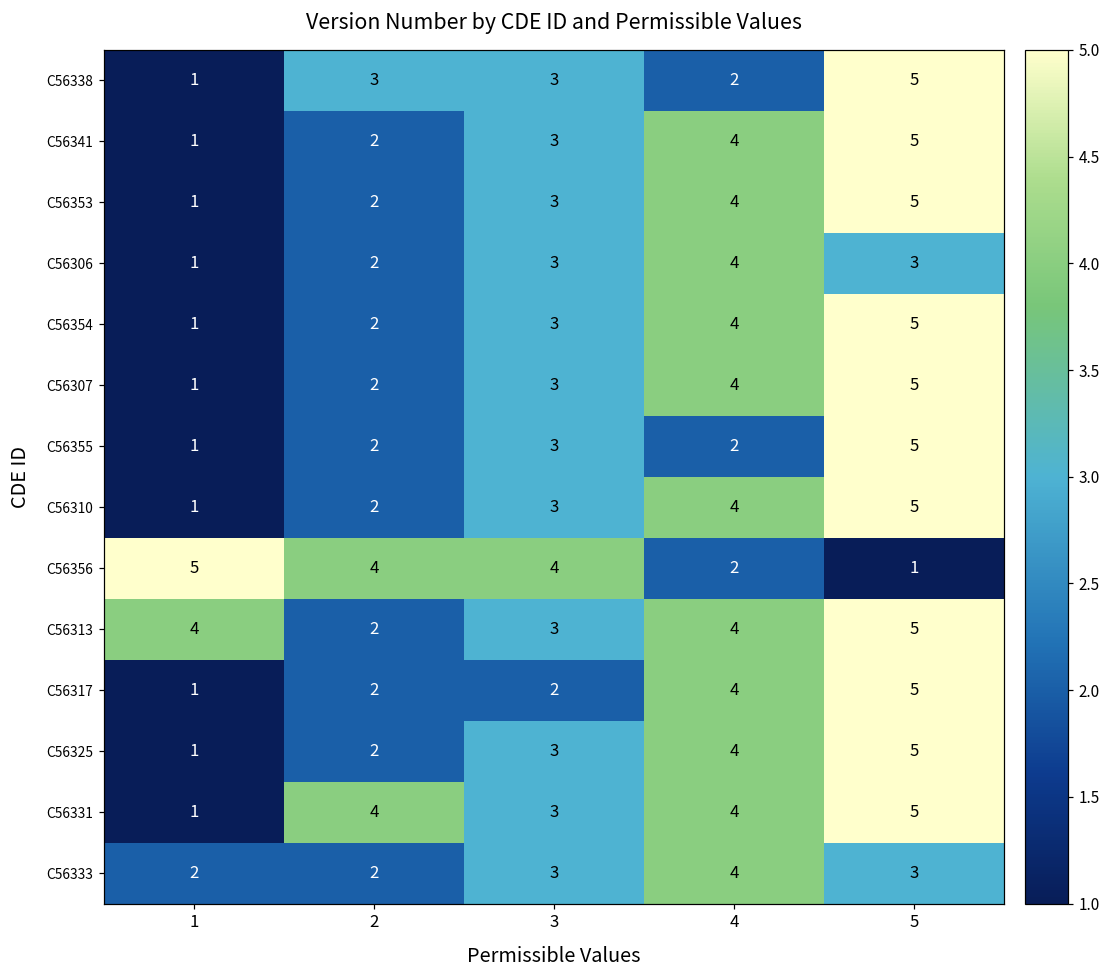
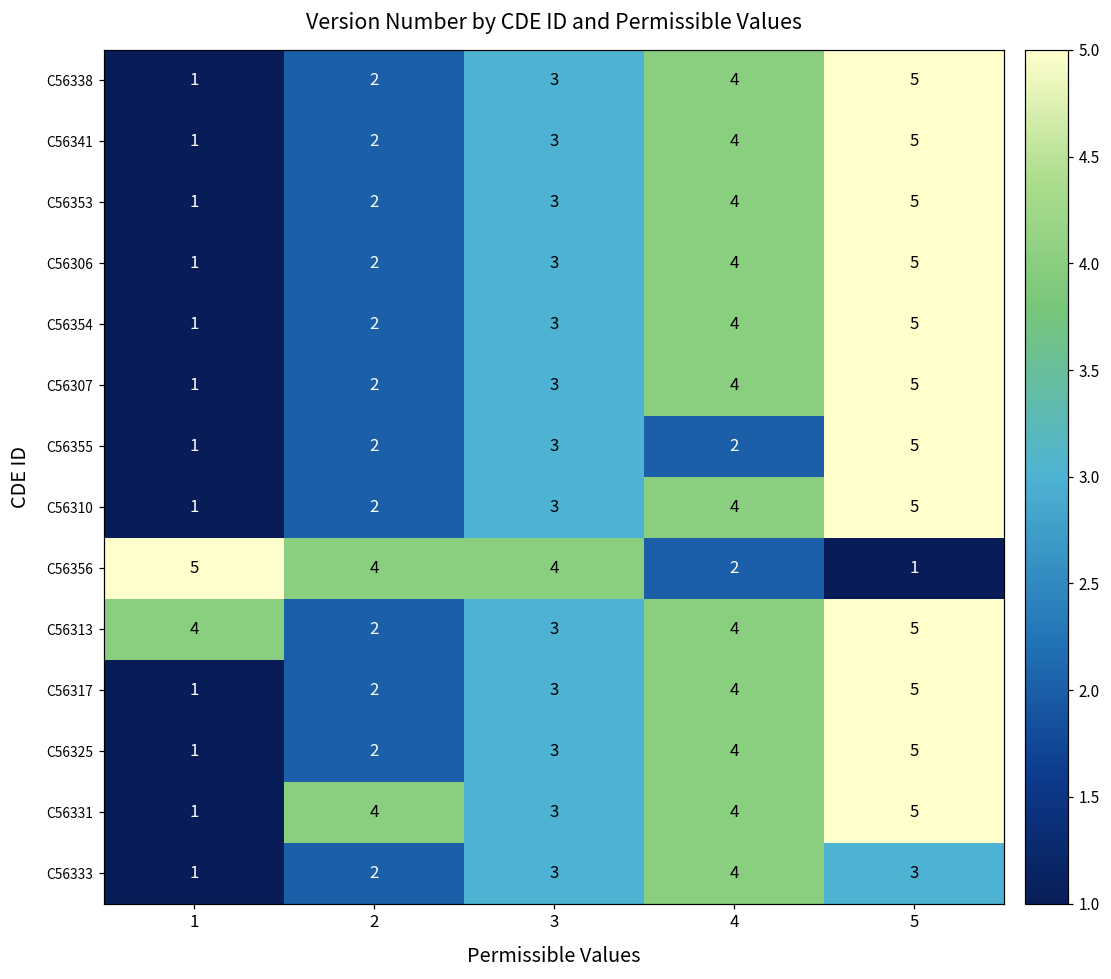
  {
    "C56338": {
      "1": 1,
-     "2": 3,
+     "2": 2,
      "3": 3,
-     "4": 2,
+     "4": 4,
      "5": 5
    },
    "C56341": {
      "1": 1,
      "2": 2,
      "3": 3,
      "4": 4,
      "5": 5
    },
    "C56353": {
      "1": 1,
      "2": 2,
      "3": 3,
      "4": 4,
      "5": 5
    },
    "C56306": {
      "1": 1,
      "2": 2,
      "3": 3,
      "4": 4,
-     "5": 3
+     "5": 5
    },
    "C56354": {
      "1": 1,
      "2": 2,
      "3": 3,
      "4": 4,
      "5": 5
    },
    "C56307": {
      "1": 1,
      "2": 2,
      "3": 3,
      "4": 4,
      "5": 5
    },
    "C56355": {
      "1": 1,
      "2": 2,
      "3": 3,
      "4": 2,
      "5": 5
    },
    "C56310": {
      "1": 1,
      "2": 2,
      "3": 3,
      "4": 4,
      "5": 5
    },
    "C56356": {
      "1": 5,
      "2": 4,
      "3": 4,
      "4": 2,
      "5": 1
    },
    "C56313": {
      "1": 4,
      "2": 2,
      "3": 3,
      "4": 4,
      "5": 5
    },
    "C56317": {
      "1": 1,
      "2": 2,
-     "3": 2,
+     "3": 3,
      "4": 4,
      "5": 5
    },
    "C56325": {
      "1": 1,
      "2": 2,
      "3": 3,
      "4": 4,
      "5": 5
    },
    "C56331": {
      "1": 1,
      "2": 4,
      "3": 3,
      "4": 4,
      "5": 5
    },
    "C56333": {
-     "1": 2,
+     "1": 1,
      "2": 2,
      "3": 3,
      "4": 4,
      "5": 3
    }
  }
